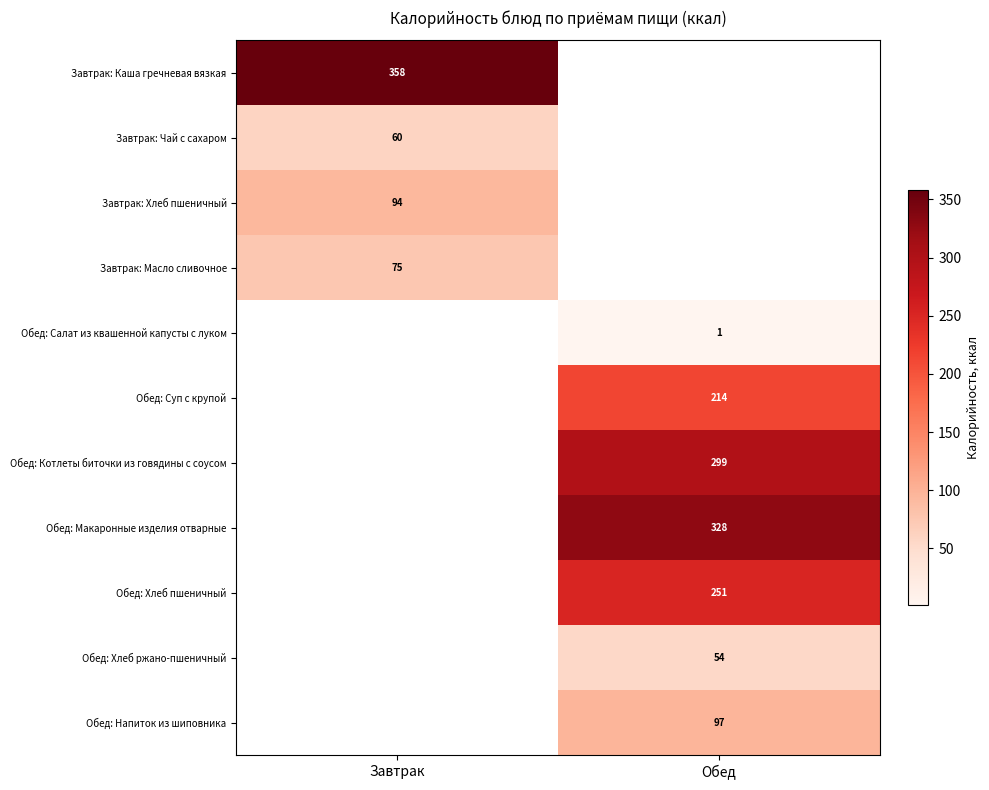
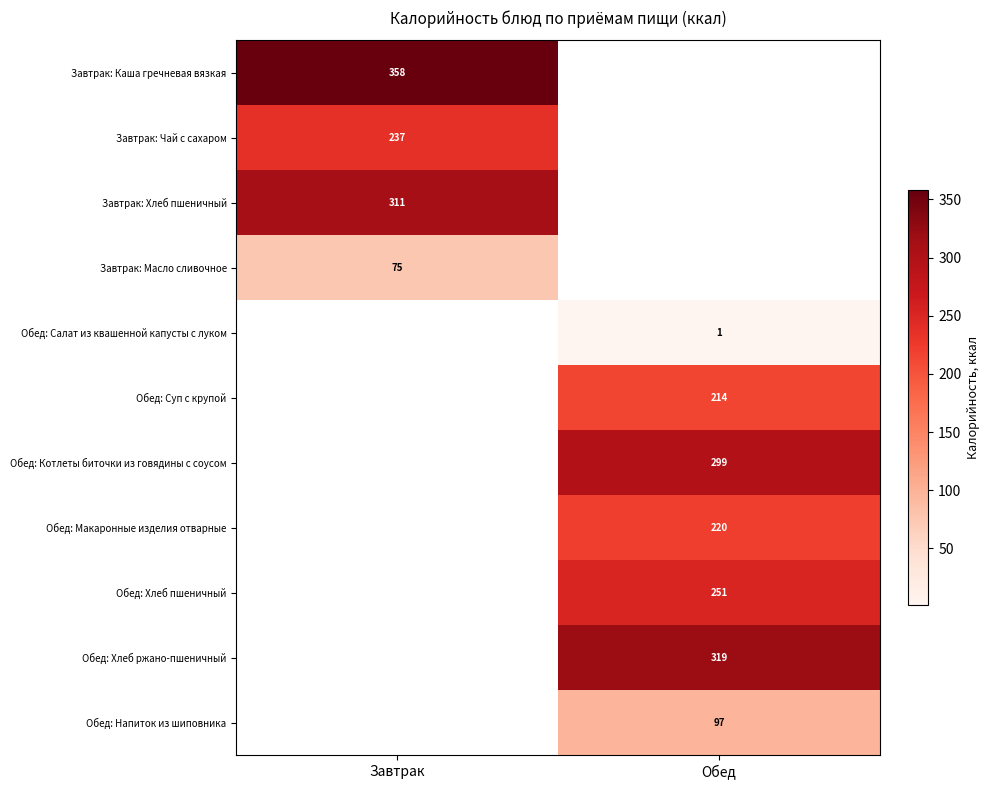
  {
    "Завтрак: Каша гречневая вязкая": {
      "Завтрак": 358
    },
    "Завтрак: Чай с сахаром": {
-     "Завтрак": 60
+     "Завтрак": 237
    },
    "Завтрак: Хлеб пшеничный": {
-     "Завтрак": 94
+     "Завтрак": 311
    },
    "Завтрак: Масло сливочное": {
      "Завтрак": 75
    },
    "Обед: Салат из квашенной капусты с луком": {
      "Обед": 1
    },
    "Обед: Суп с крупой": {
      "Обед": 214
    },
    "Обед: Котлеты биточки из говядины с соусом": {
      "Обед": 299
    },
    "Обед: Макаронные изделия отварные": {
-     "Обед": 328
+     "Обед": 220
    },
    "Обед: Хлеб пшеничный": {
      "Обед": 251
    },
    "Обед: Хлеб ржано-пшеничный": {
-     "Обед": 54
+     "Обед": 319
    },
    "Обед: Напиток из шиповника": {
      "Обед": 97
    }
  }
